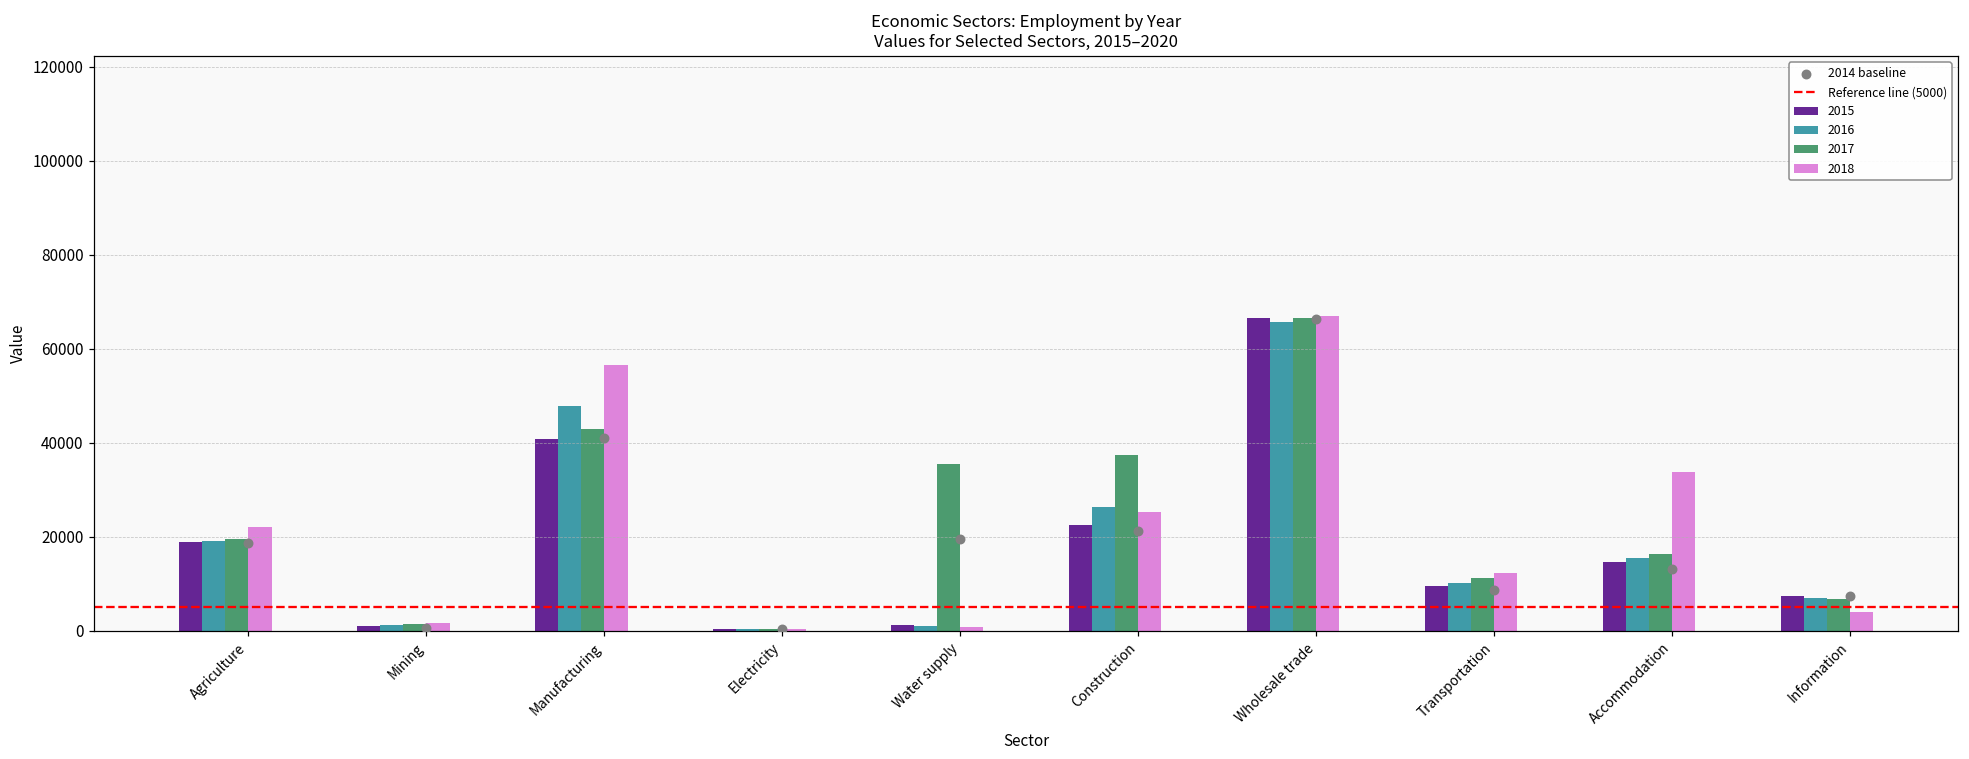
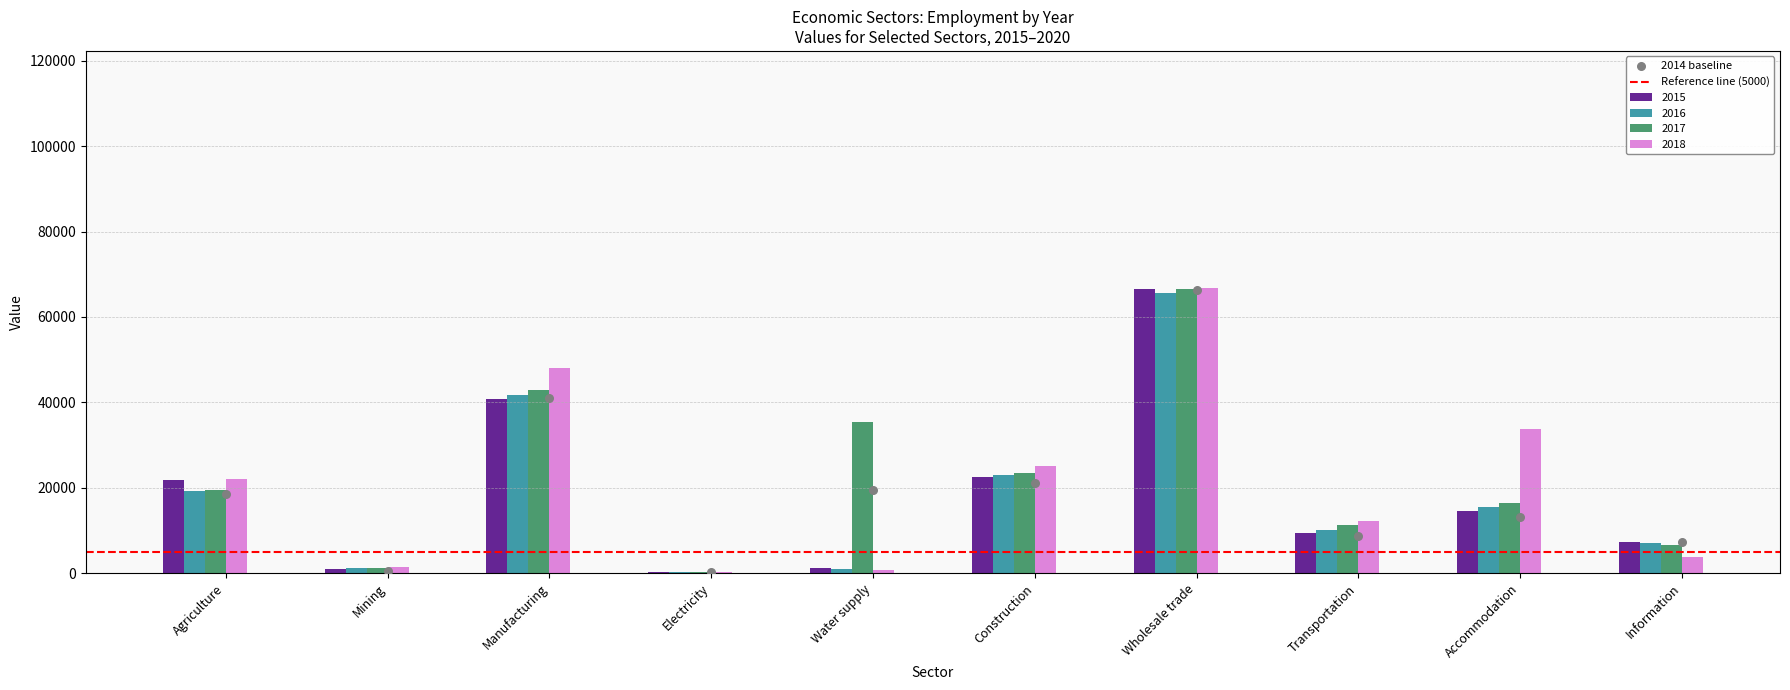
  {
    "2015": {
-     "Agriculture": 19000,
+     "Agriculture": 22000,
      "Mining": 1000,
      "Manufacturing": 41000,
      "Water supply": 1000,
      "Construction": 23000,
      "Wholesale trade": 66000,
      "Transportation": 9000,
      "Accommodation": 15000,
      "Information": 7000
    },
    "2016": {
      "Agriculture": 19000,
      "Mining": 1000,
-     "Manufacturing": 48000,
+     "Manufacturing": 42000,
      "Water supply": 1000,
-     "Construction": 26000,
+     "Construction": 23000,
      "Wholesale trade": 66000,
      "Transportation": 10000,
      "Accommodation": 15000,
      "Information": 7000
    },
    "2017": {
      "Agriculture": 20000,
      "Mining": 1000,
      "Manufacturing": 43000,
      "Water supply": 35000,
-     "Construction": 37000,
+     "Construction": 24000,
      "Wholesale trade": 66000,
      "Transportation": 11000,
      "Accommodation": 16000,
      "Information": 7000
    },
    "2018": {
      "Agriculture": 22000,
      "Mining": 2000,
-     "Manufacturing": 57000,
+     "Manufacturing": 48000,
      "Water supply": 1000,
      "Construction": 25000,
      "Wholesale trade": 67000,
      "Transportation": 12000,
      "Accommodation": 34000,
      "Information": 4000
    }
  }
